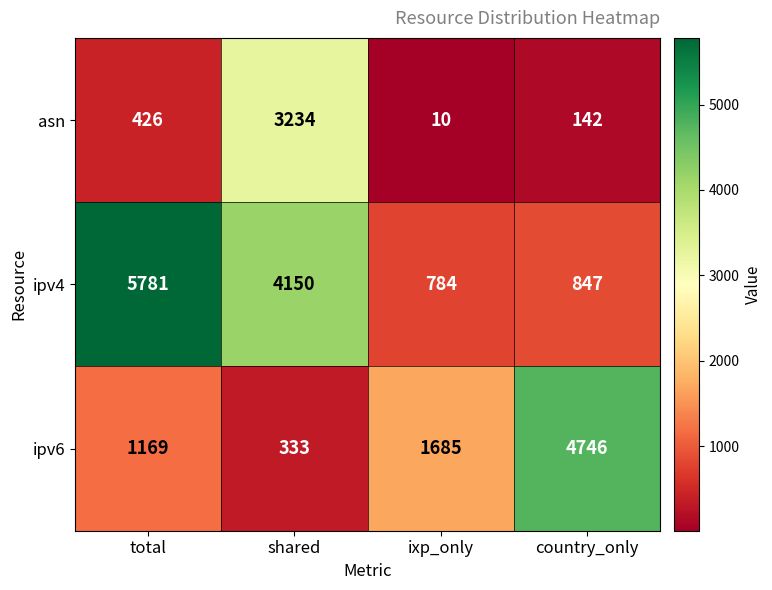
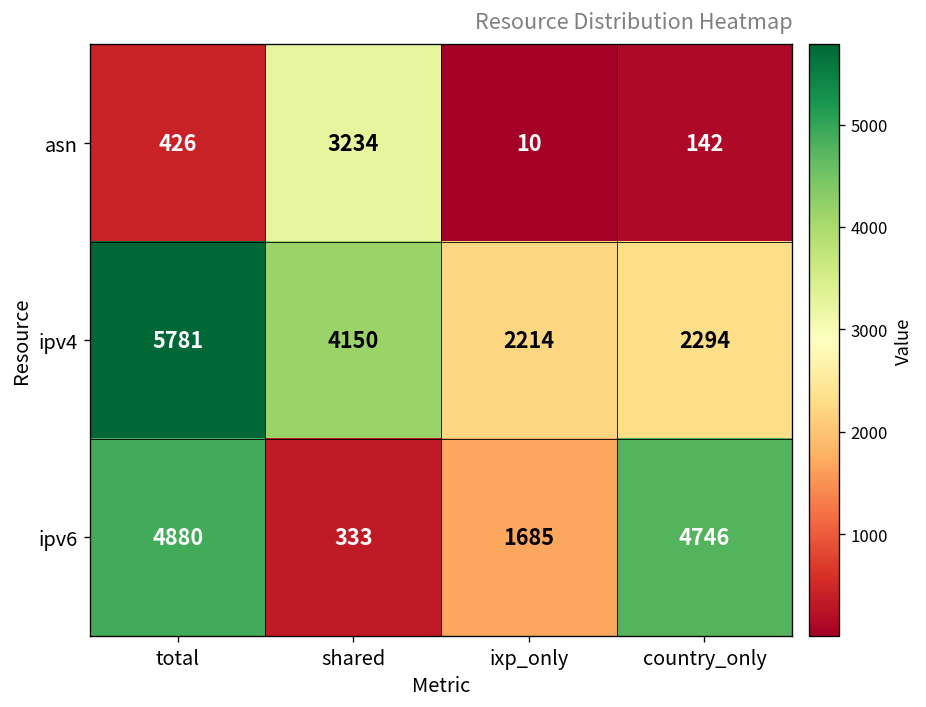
  {
    "asn": {
      "total": 426,
      "shared": 3234,
      "ixp_only": 10,
      "country_only": 142
    },
    "ipv4": {
      "total": 5781,
      "shared": 4150,
-     "ixp_only": 784,
-     "country_only": 847
+     "ixp_only": 2214,
+     "country_only": 2294
    },
    "ipv6": {
-     "total": 1169,
+     "total": 4880,
      "shared": 333,
      "ixp_only": 1685,
      "country_only": 4746
    }
  }
